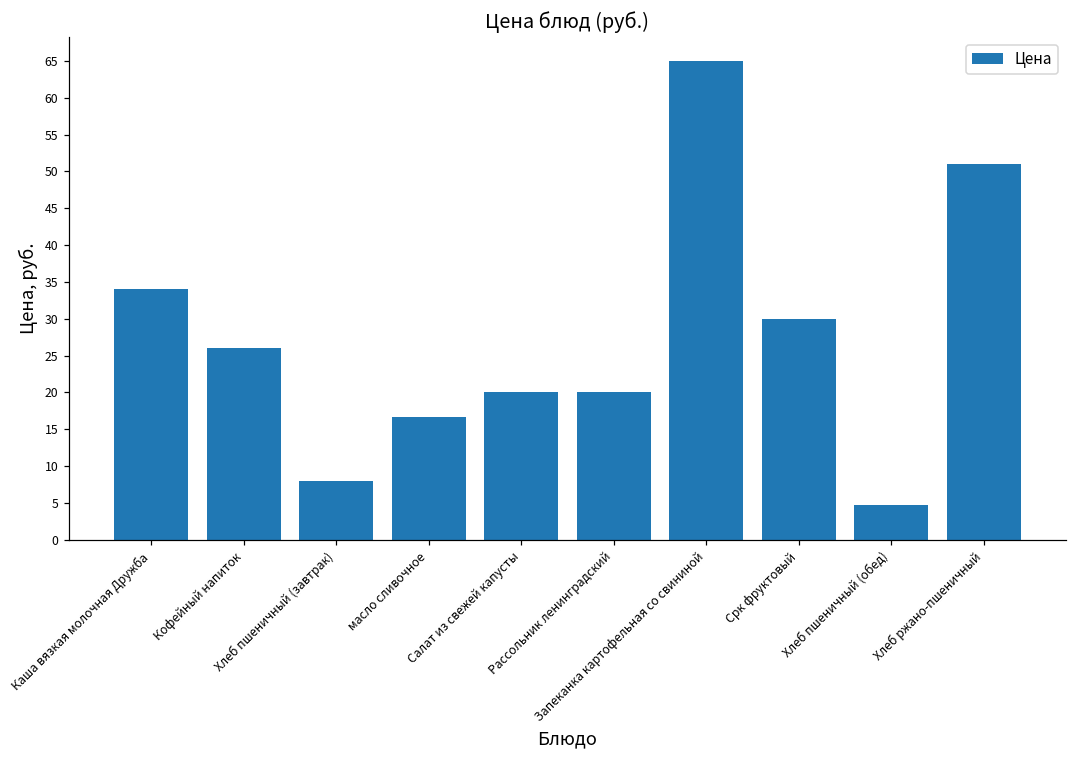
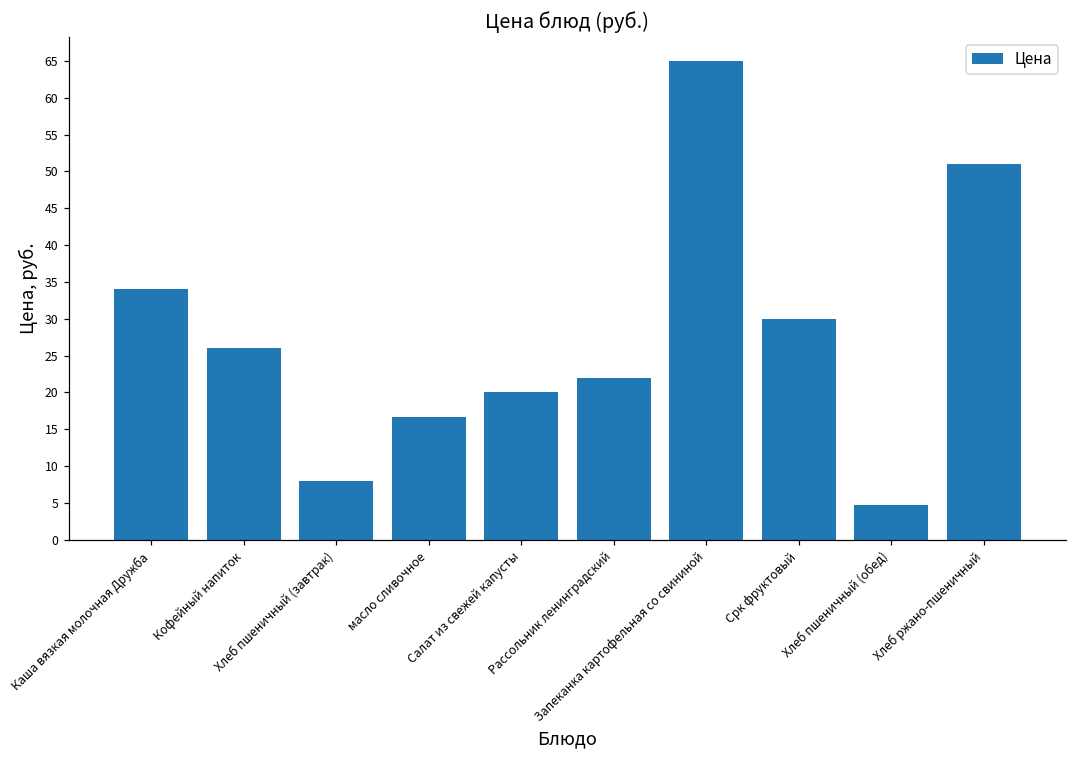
  {
    "Каша вязкая молочная Дружба": 34,
    "Кофейный напиток": 26,
    "Хлеб пшеничный (завтрак)": 8,
    "масло сливочное": 17,
    "Салат из свежей капусты": 20,
-   "Рассольник ленинградский": 20,
+   "Рассольник ленинградский": 22,
    "Запеканка картофельная со свининой": 65,
    "Срк фруктовый": 30,
    "Хлеб пшеничный (обед)": 5,
    "Хлеб ржано-пшеничный": 51
  }
